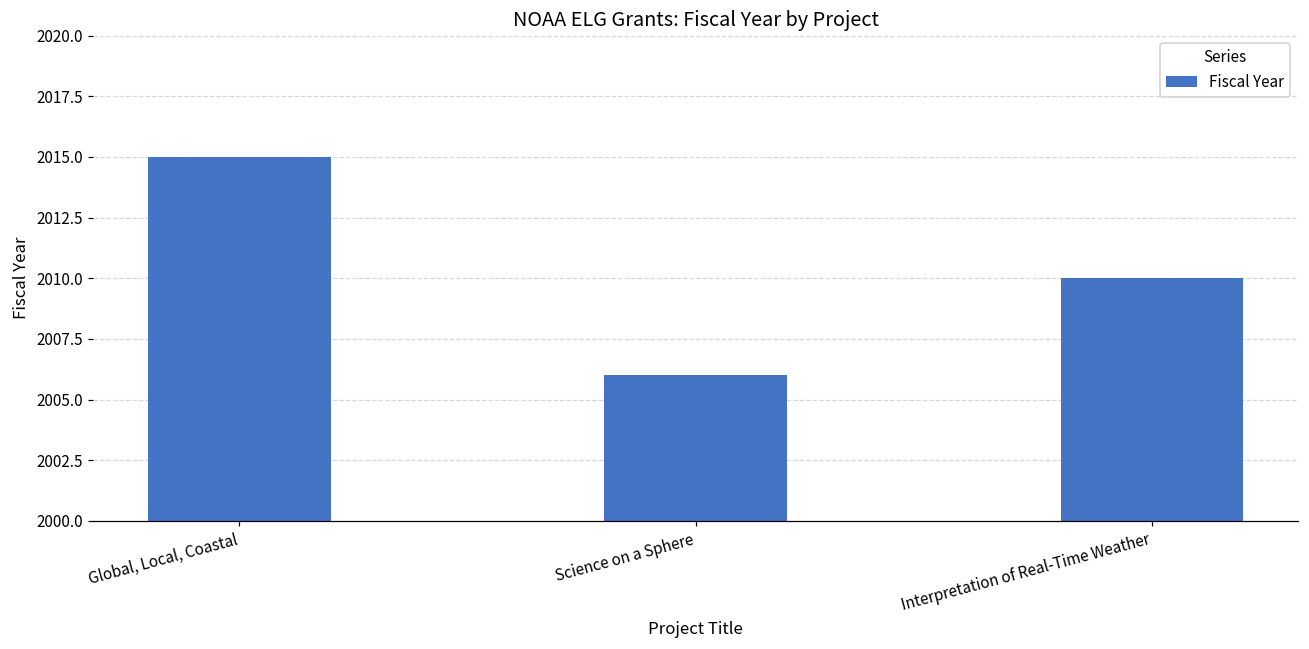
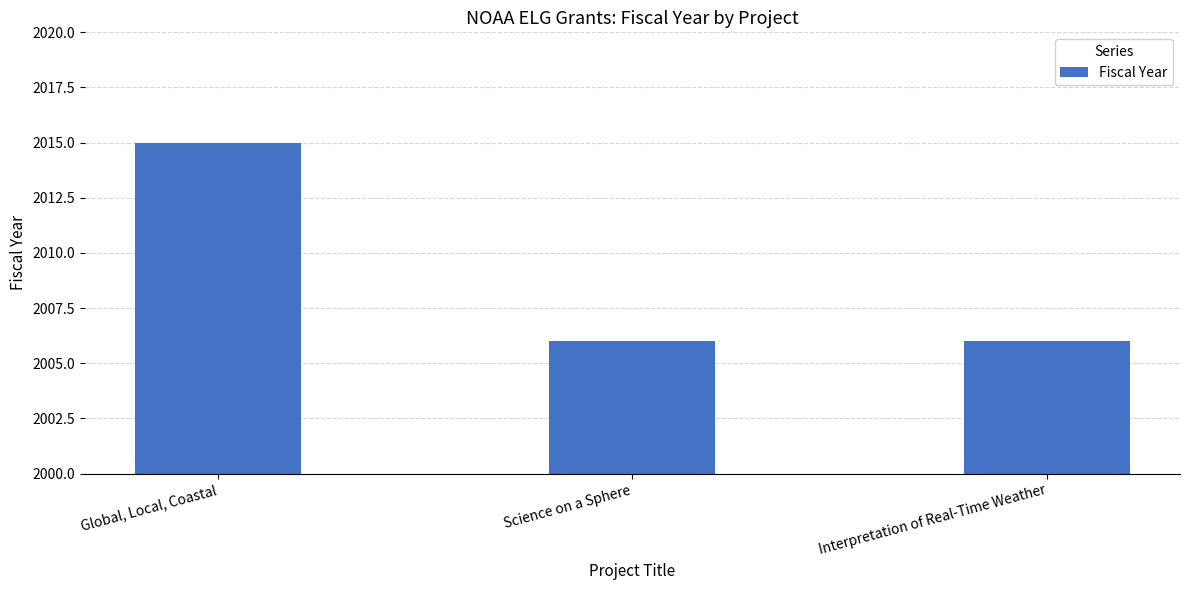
  {
    "Global, Local, Coastal": 2015,
    "Science on a Sphere": 2006,
-   "Interpretation of Real-Time Weather": 2010
+   "Interpretation of Real-Time Weather": 2006
  }
